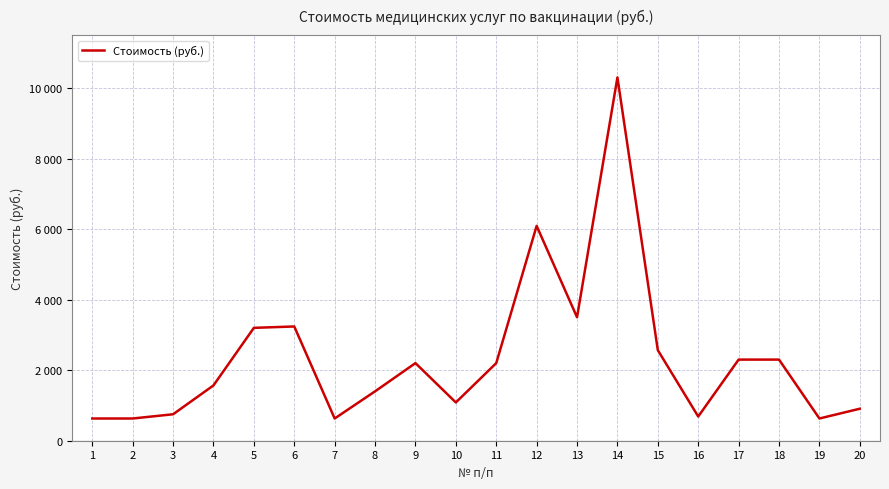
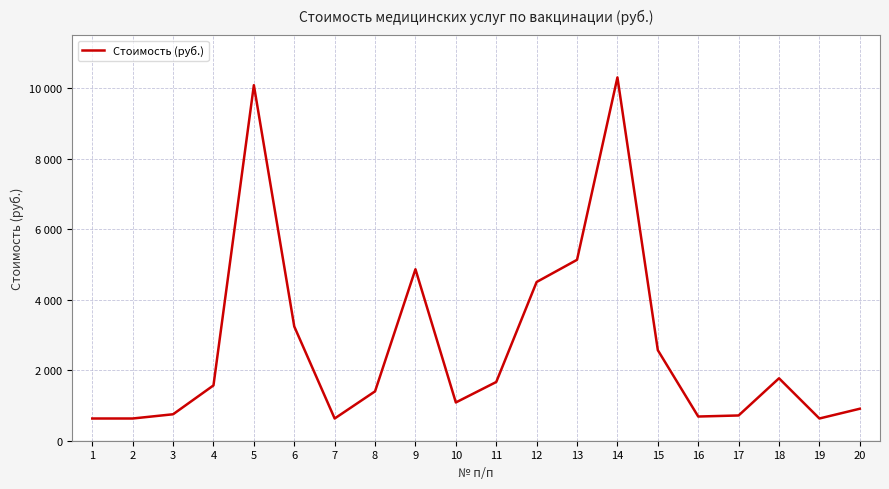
  {
    "1": 600,
    "2": 600,
    "3": 800,
    "4": 1600,
-   "5": 3200,
+   "5": 10100,
    "6": 3200,
    "7": 600,
    "8": 1400,
-   "9": 2200,
+   "9": 4900,
    "10": 1100,
-   "11": 2200,
-   "12": 6100,
-   "13": 3500,
+   "11": 1700,
+   "12": 4500,
+   "13": 5100,
    "14": 10300,
    "15": 2600,
    "16": 700,
-   "17": 2300,
-   "18": 2300,
+   "17": 700,
+   "18": 1800,
    "19": 600,
    "20": 900
  }
